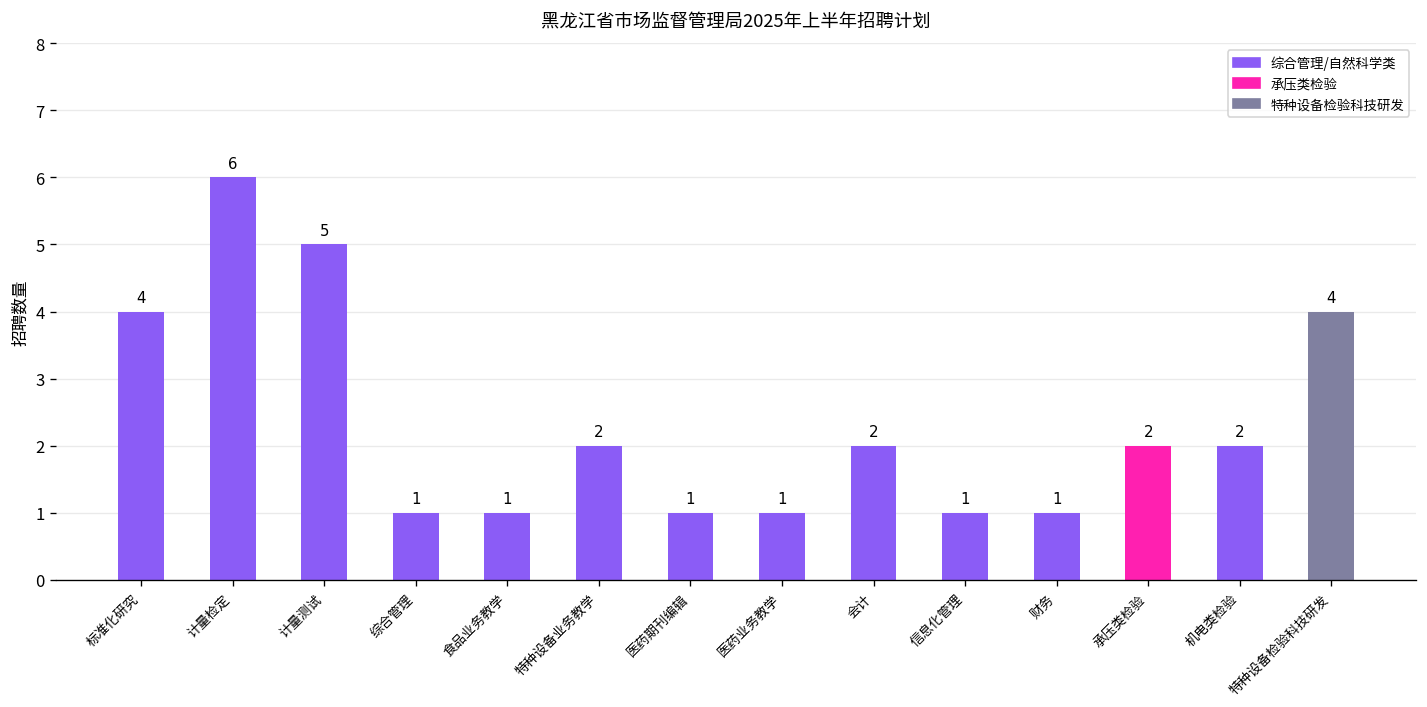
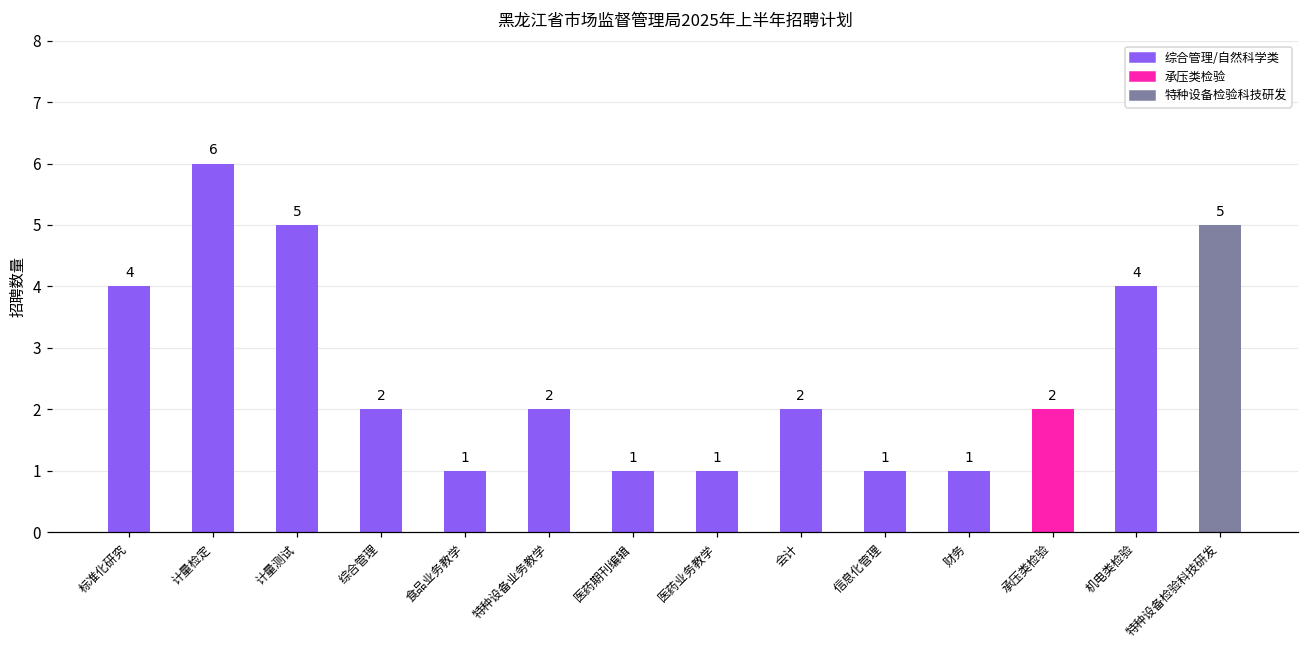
  {
    "标准化研究": 4,
    "计量检定": 6,
    "计量测试": 5,
-   "综合管理": 1,
+   "综合管理": 2,
    "食品业务教学": 1,
    "特种设备业务教学": 2,
    "医药期刊编辑": 1,
    "医药业务教学": 1,
    "会计": 2,
    "信息化管理": 1,
    "财务": 1,
    "承压类检验": 2,
-   "机电类检验": 2,
-   "特种设备检验科技研发": 4
+   "机电类检验": 4,
+   "特种设备检验科技研发": 5
  }
